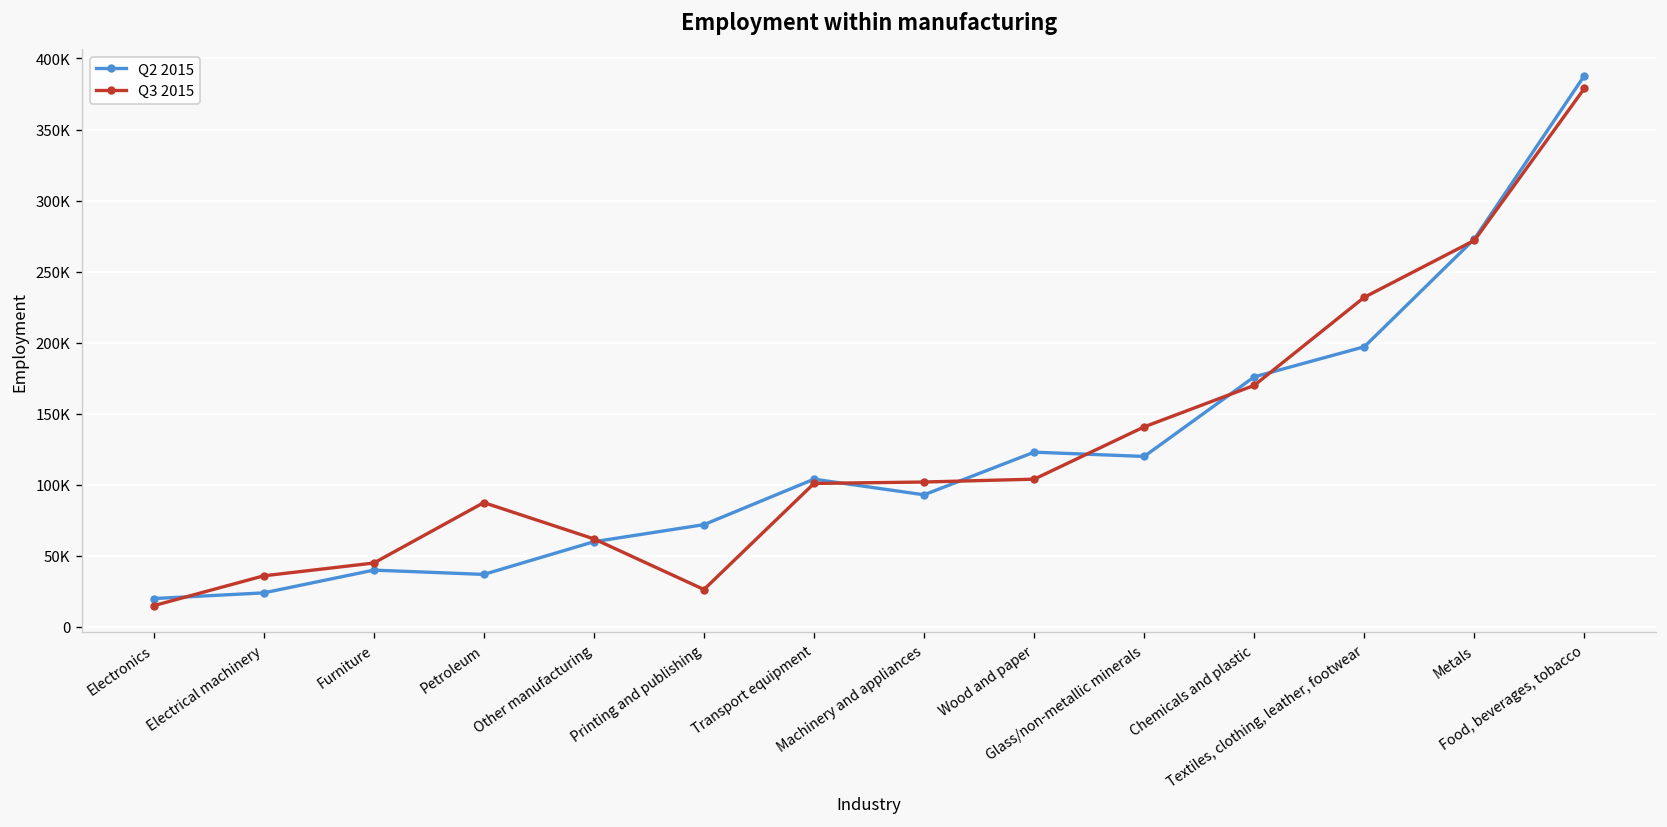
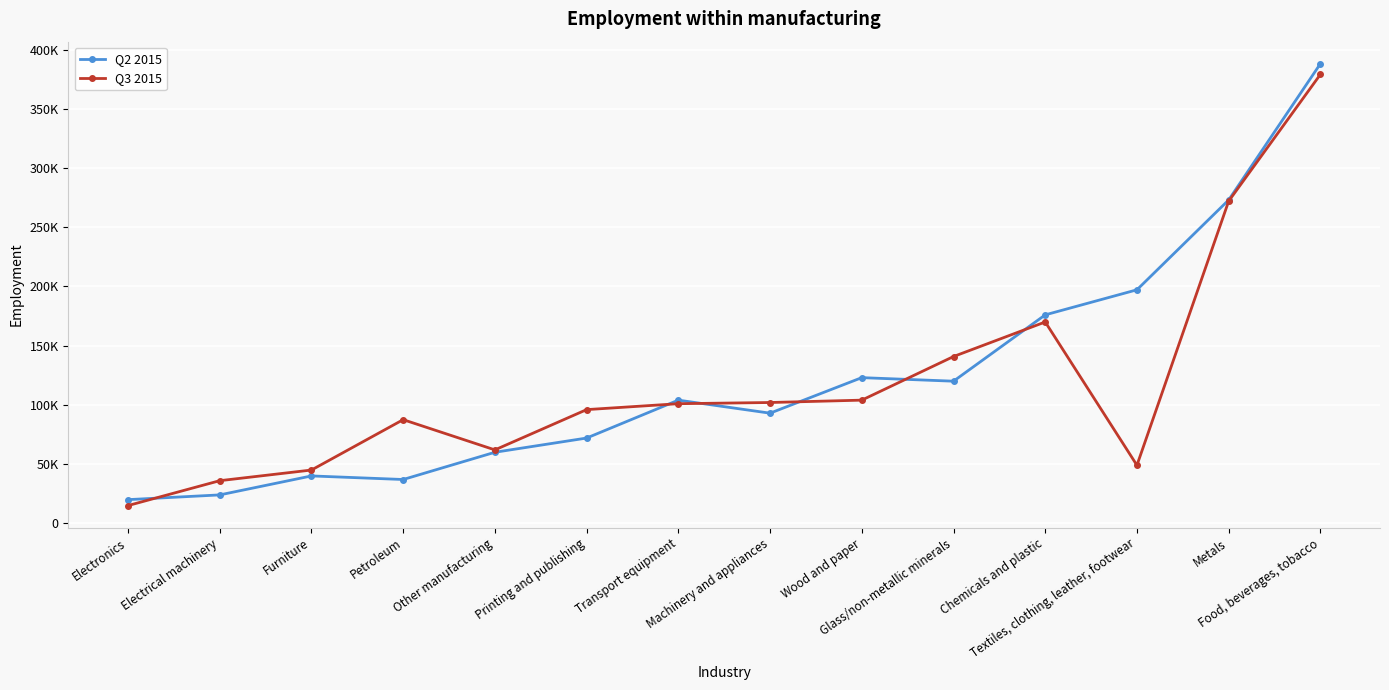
  {
    "Q2 2015": {
      "Electronics": 20000,
      "Electrical machinery": 24000,
      "Furniture": 40000,
      "Petroleum": 37000,
      "Printing and publishing": 72000,
      "Transport equipment": 104000,
      "Machinery and appliances": 93000,
      "Wood and paper": 123000,
      "Glass/non-metallic minerals": 120000,
      "Chemicals and plastic": 176000,
      "Textiles, clothing, leather, footwear": 197000,
      "Food, beverages, tobacco": 388000
    },
    "Q3 2015": {
      "Electronics": 15000,
      "Electrical machinery": 36000,
      "Furniture": 45000,
      "Petroleum": 88000,
-     "Printing and publishing": 26000,
+     "Printing and publishing": 96000,
      "Transport equipment": 101000,
      "Machinery and appliances": 102000,
      "Wood and paper": 104000,
      "Glass/non-metallic minerals": 141000,
      "Chemicals and plastic": 170000,
-     "Textiles, clothing, leather, footwear": 232000,
+     "Textiles, clothing, leather, footwear": 49000,
      "Food, beverages, tobacco": 379000
    }
  }
